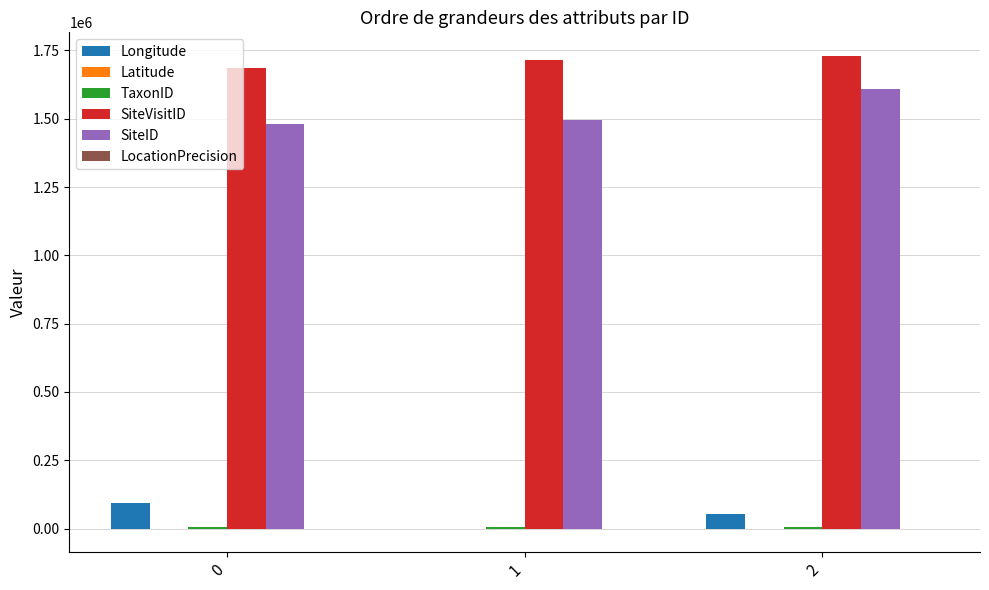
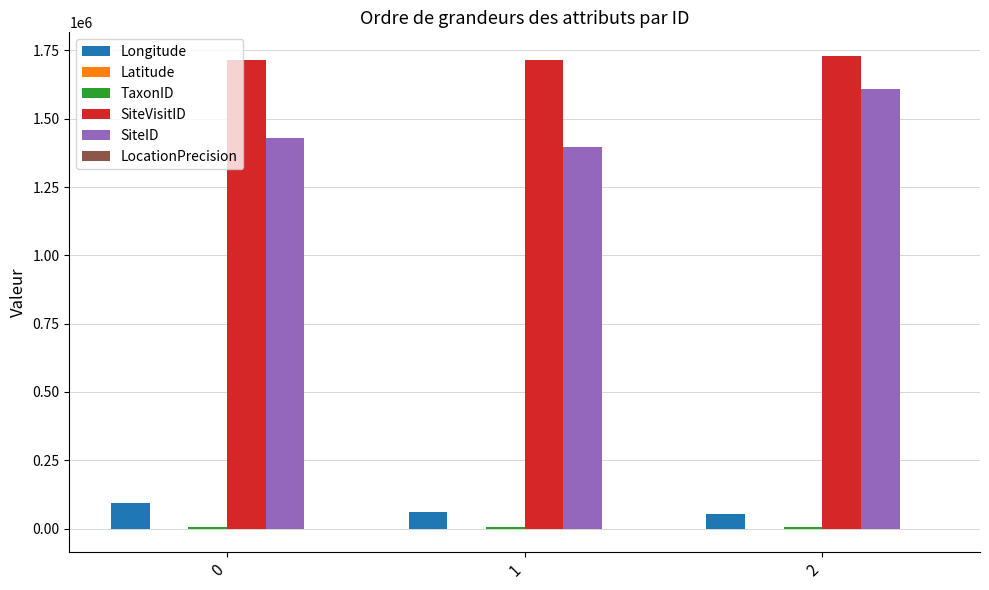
  {
    "Longitude": {
      "0": 90000,
-     "1": 0,
+     "1": 60000,
      "2": 50000
    },
    "SiteVisitID": {
-     "0": 1690000,
+     "0": 1720000,
      "1": 1720000,
      "2": 1730000
    },
    "SiteID": {
-     "0": 1480000,
-     "1": 1500000,
+     "0": 1430000,
+     "1": 1400000,
      "2": 1610000
    }
  }
